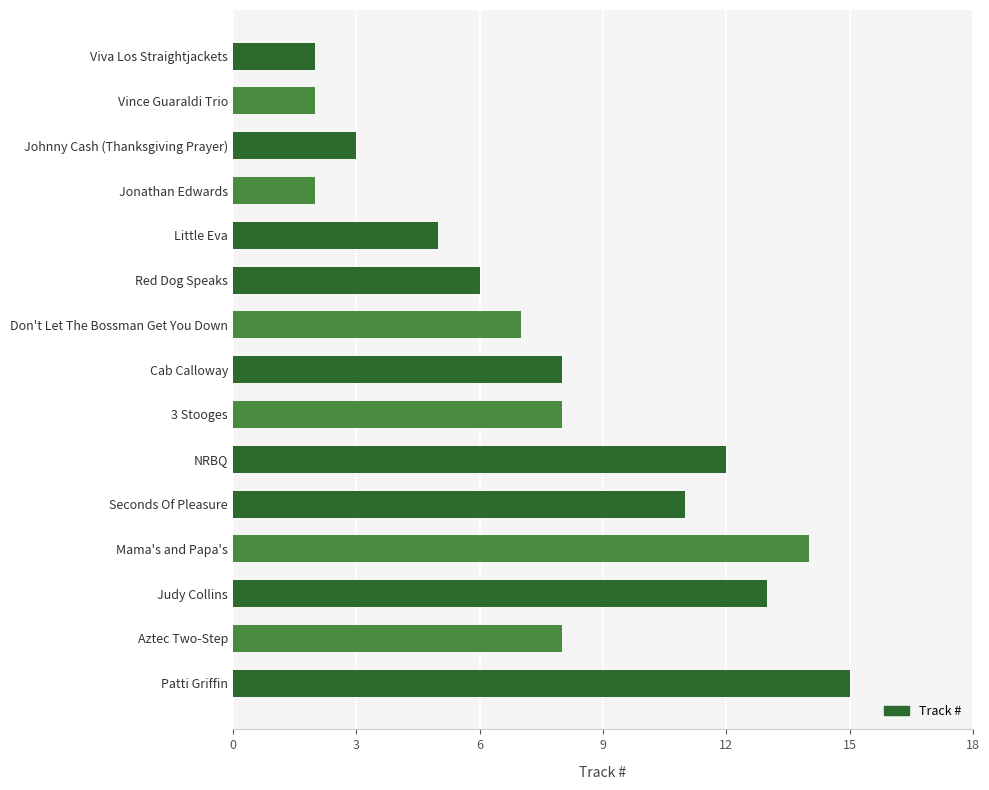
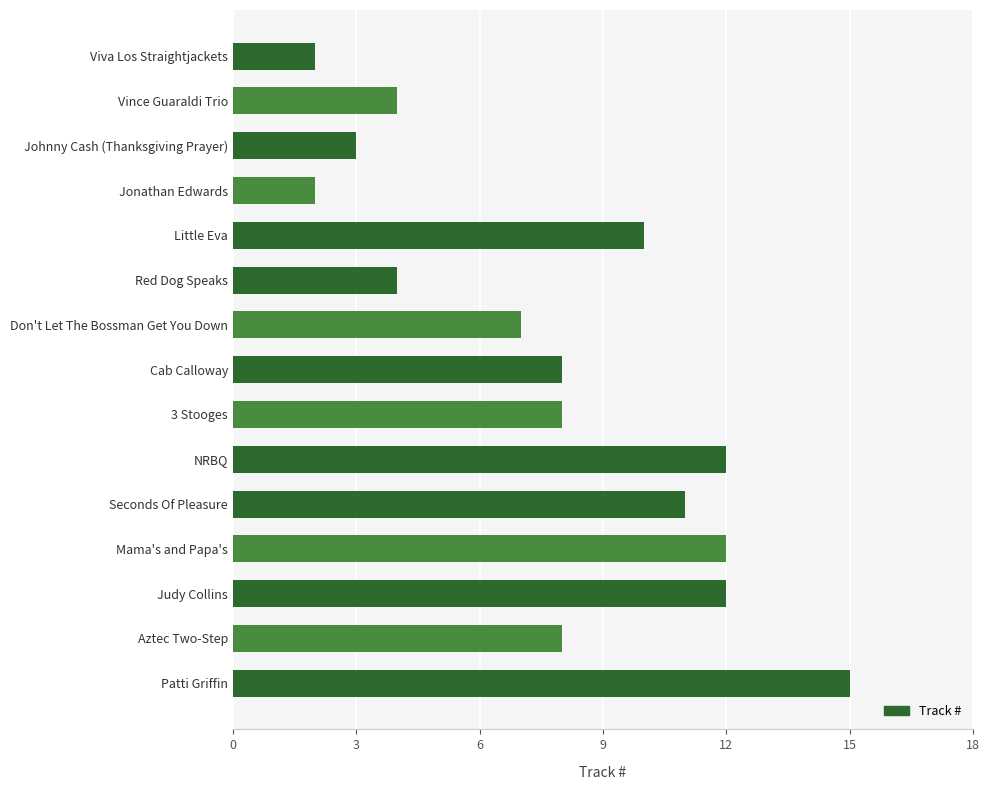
  {
    "Viva Los Straightjackets": 2,
-   "Vince Guaraldi Trio": 2,
+   "Vince Guaraldi Trio": 4,
    "Johnny Cash (Thanksgiving Prayer)": 3,
    "Jonathan Edwards": 2,
-   "Little Eva": 5,
-   "Red Dog Speaks": 6,
+   "Little Eva": 10,
+   "Red Dog Speaks": 4,
    "Don't Let The Bossman Get You Down": 7,
    "Cab Calloway": 8,
    "3 Stooges": 8,
    "NRBQ": 12,
    "Seconds Of Pleasure": 11,
-   "Mama's and Papa's": 14,
-   "Judy Collins": 13,
+   "Mama's and Papa's": 12,
+   "Judy Collins": 12,
    "Aztec Two-Step": 8,
    "Patti Griffin": 15
  }
